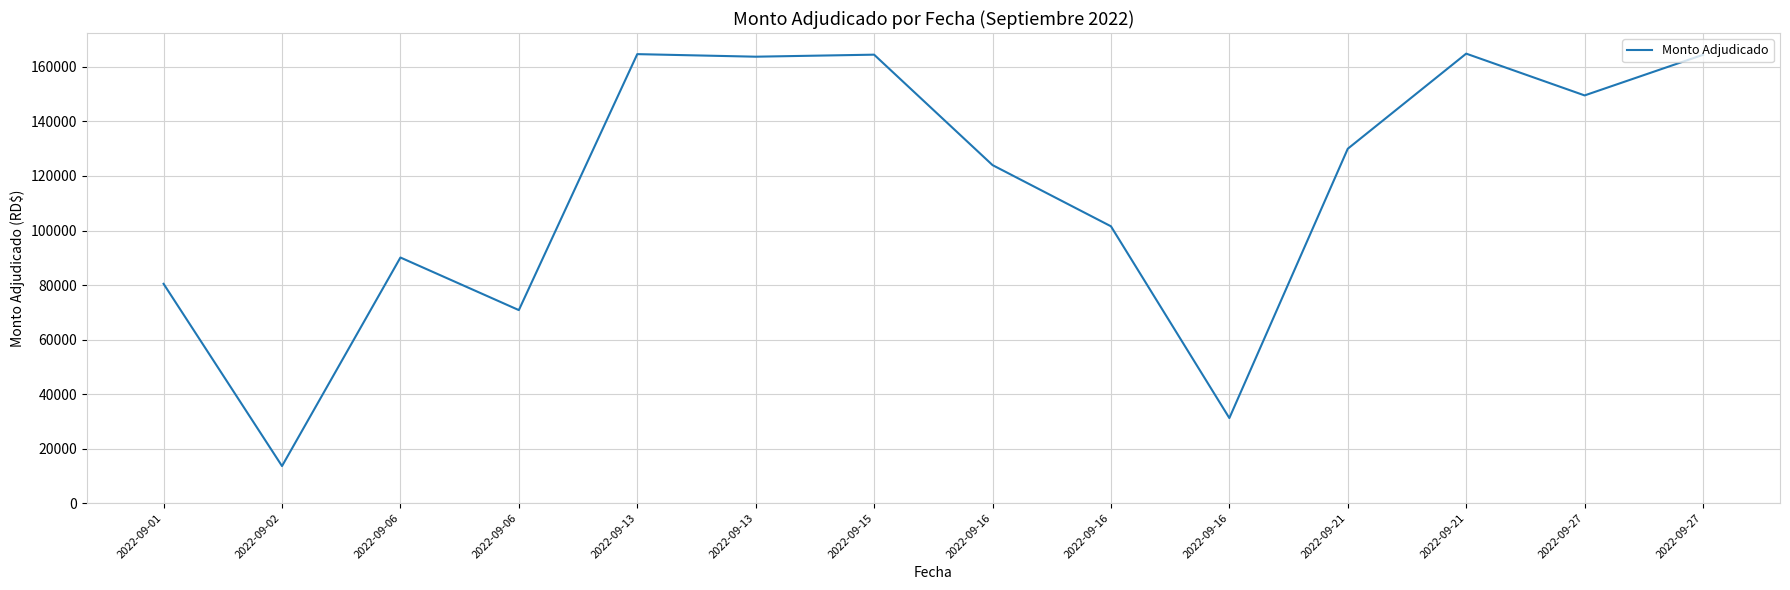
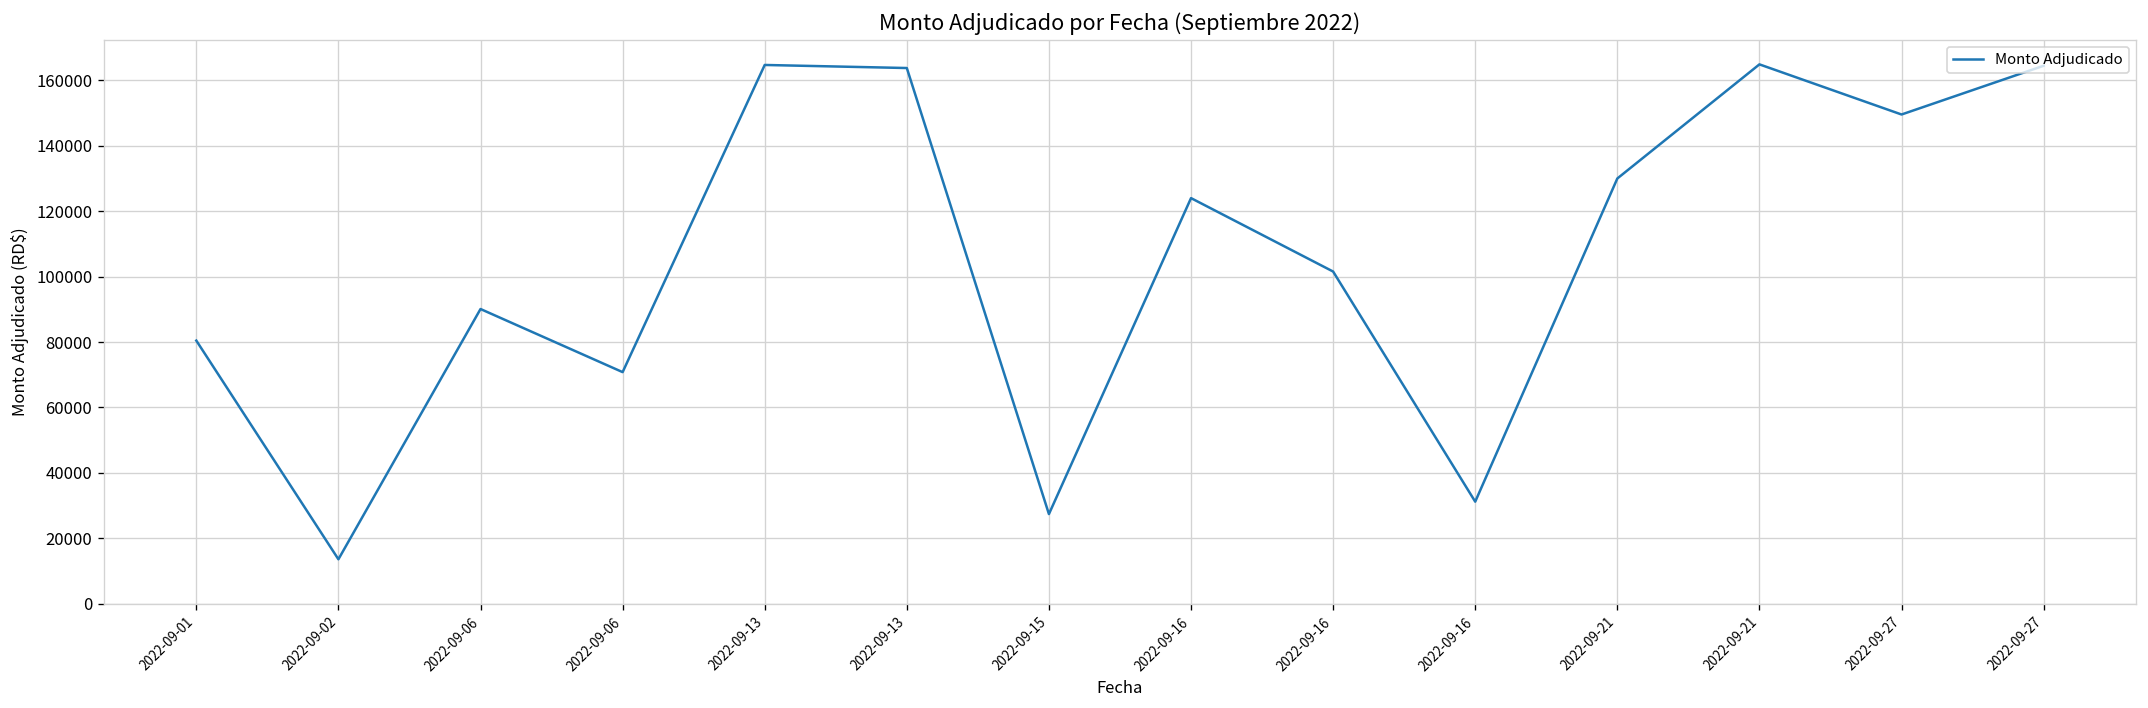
  {
    "2022-09-01": 80000,
    "2022-09-02": 14000,
-   "2022-09-15": 165000
+   "2022-09-15": 27000
  }
